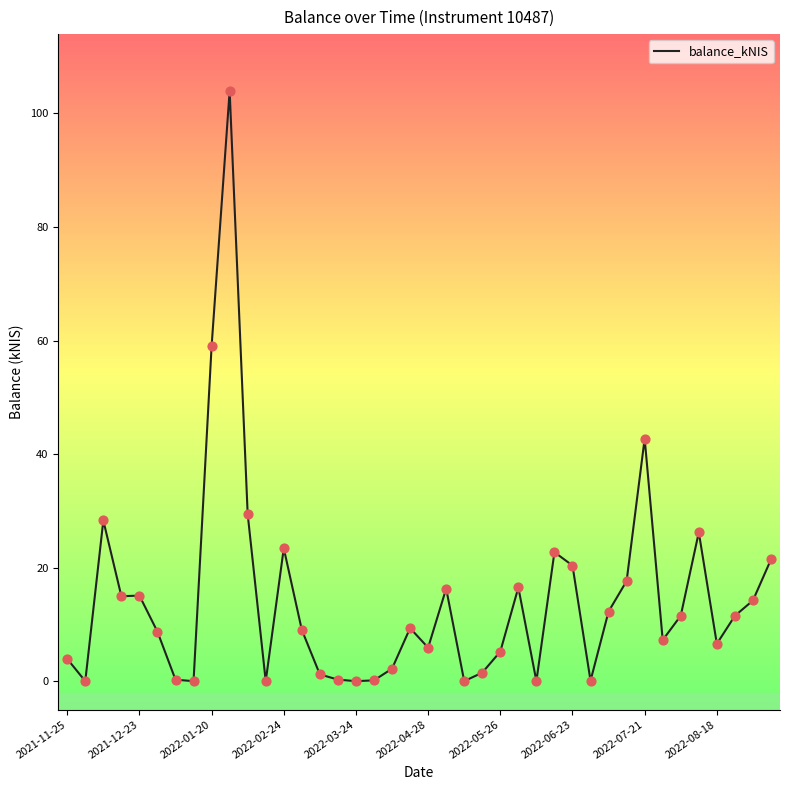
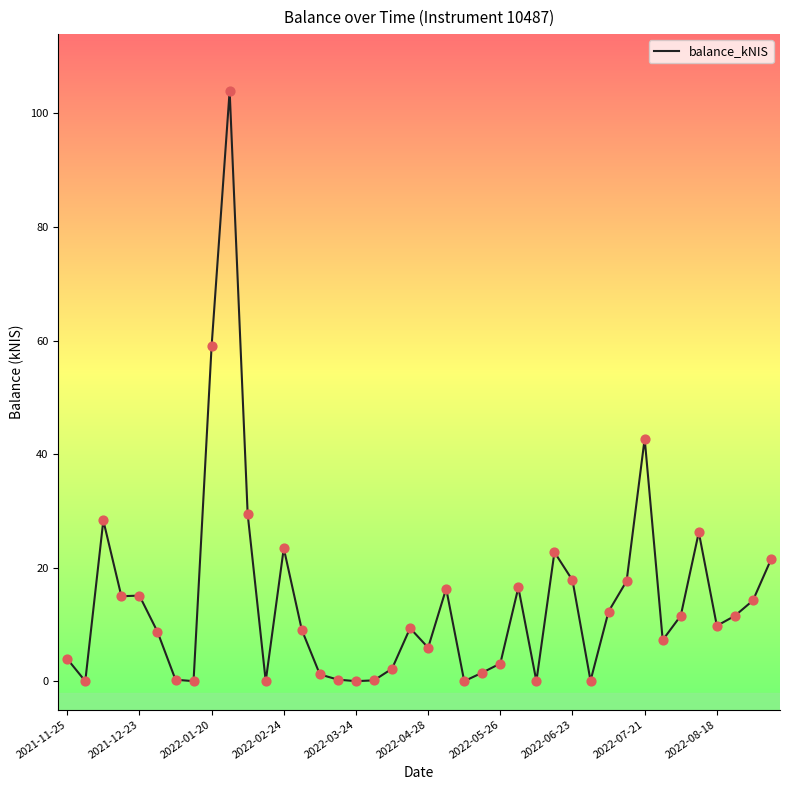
  {
    "2021-11-25": 4,
    "2021-12-23": 15,
    "2022-01-20": 59,
    "2022-02-24": 23,
    "2022-03-24": 0,
    "2022-04-28": 6,
-   "2022-05-26": 5,
-   "2022-06-23": 20,
+   "2022-05-26": 3,
+   "2022-06-23": 18,
    "2022-07-21": 43,
-   "2022-08-18": 7
+   "2022-08-18": 10
  }
